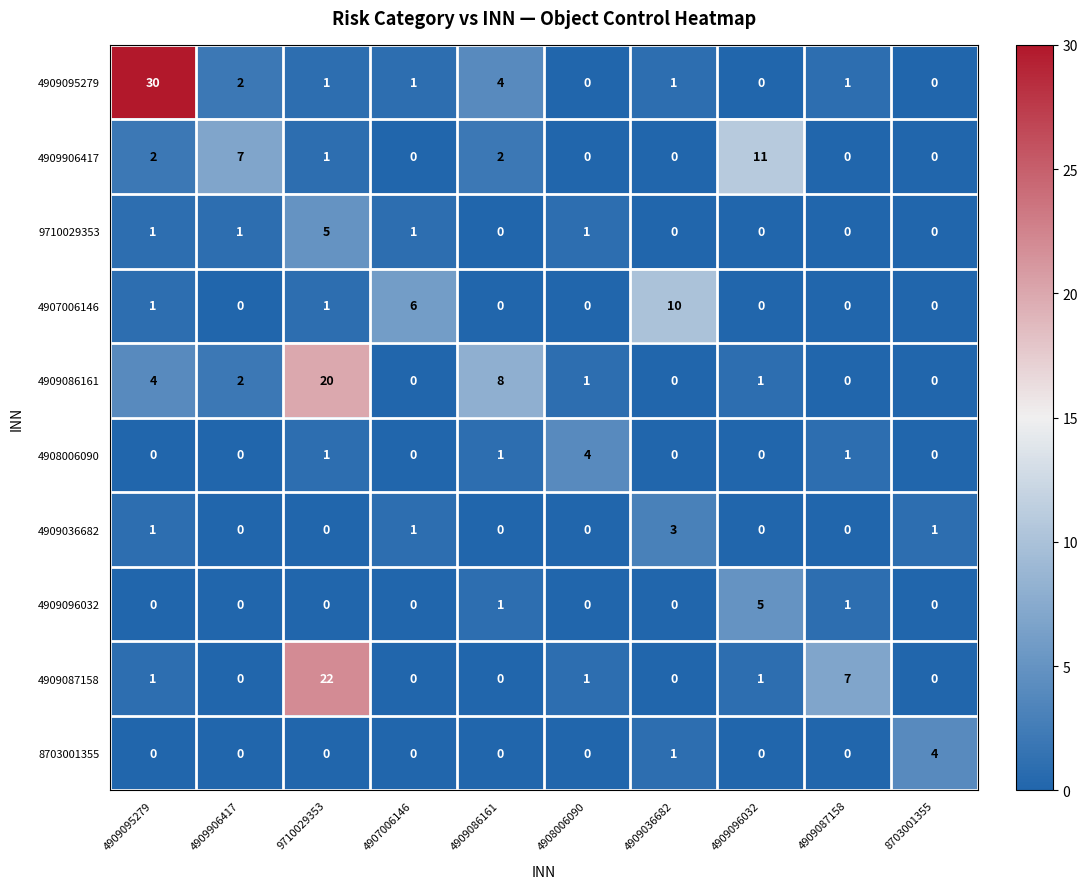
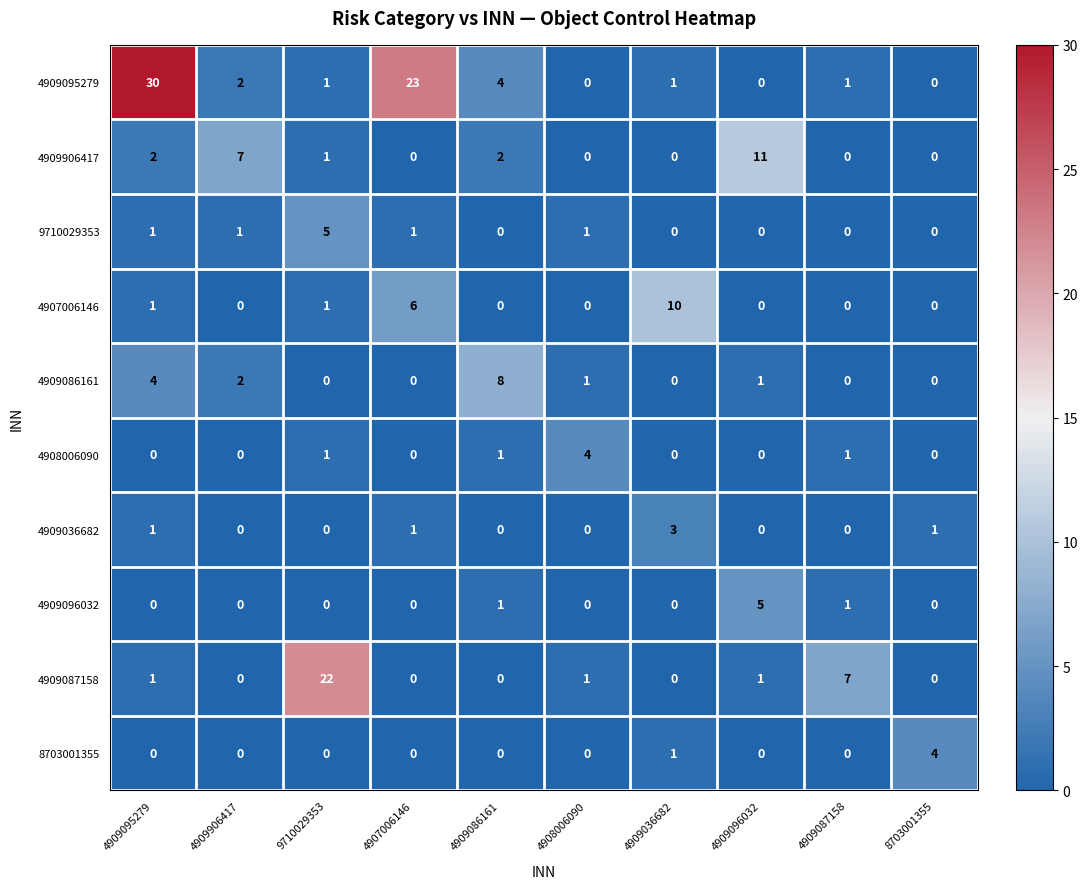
  {
    "4909095279": {
      "4909095279": 30,
      "4909906417": 2,
      "9710029353": 1,
-     "4907006146": 1,
+     "4907006146": 23,
      "4909086161": 4,
      "4908006090": 0,
      "4909036682": 1,
      "4909096032": 0,
      "4909087158": 1,
      "8703001355": 0
    },
    "4909906417": {
      "4909095279": 2,
      "4909906417": 7,
      "9710029353": 1,
      "4907006146": 0,
      "4909086161": 2,
      "4908006090": 0,
      "4909036682": 0,
      "4909096032": 11,
      "4909087158": 0,
      "8703001355": 0
    },
    "9710029353": {
      "4909095279": 1,
      "4909906417": 1,
      "9710029353": 5,
      "4907006146": 1,
      "4909086161": 0,
      "4908006090": 1,
      "4909036682": 0,
      "4909096032": 0,
      "4909087158": 0,
      "8703001355": 0
    },
    "4907006146": {
      "4909095279": 1,
      "4909906417": 0,
      "9710029353": 1,
      "4907006146": 6,
      "4909086161": 0,
      "4908006090": 0,
      "4909036682": 10,
      "4909096032": 0,
      "4909087158": 0,
      "8703001355": 0
    },
    "4909086161": {
      "4909095279": 4,
      "4909906417": 2,
-     "9710029353": 20,
+     "9710029353": 0,
      "4907006146": 0,
      "4909086161": 8,
      "4908006090": 1,
      "4909036682": 0,
      "4909096032": 1,
      "4909087158": 0,
      "8703001355": 0
    },
    "4908006090": {
      "4909095279": 0,
      "4909906417": 0,
      "9710029353": 1,
      "4907006146": 0,
      "4909086161": 1,
      "4908006090": 4,
      "4909036682": 0,
      "4909096032": 0,
      "4909087158": 1,
      "8703001355": 0
    },
    "4909036682": {
      "4909095279": 1,
      "4909906417": 0,
      "9710029353": 0,
      "4907006146": 1,
      "4909086161": 0,
      "4908006090": 0,
      "4909036682": 3,
      "4909096032": 0,
      "4909087158": 0,
      "8703001355": 1
    },
    "4909096032": {
      "4909095279": 0,
      "4909906417": 0,
      "9710029353": 0,
      "4907006146": 0,
      "4909086161": 1,
      "4908006090": 0,
      "4909036682": 0,
      "4909096032": 5,
      "4909087158": 1,
      "8703001355": 0
    },
    "4909087158": {
      "4909095279": 1,
      "4909906417": 0,
      "9710029353": 22,
      "4907006146": 0,
      "4909086161": 0,
      "4908006090": 1,
      "4909036682": 0,
      "4909096032": 1,
      "4909087158": 7,
      "8703001355": 0
    },
    "8703001355": {
      "4909095279": 0,
      "4909906417": 0,
      "9710029353": 0,
      "4907006146": 0,
      "4909086161": 0,
      "4908006090": 0,
      "4909036682": 1,
      "4909096032": 0,
      "4909087158": 0,
      "8703001355": 4
    }
  }
